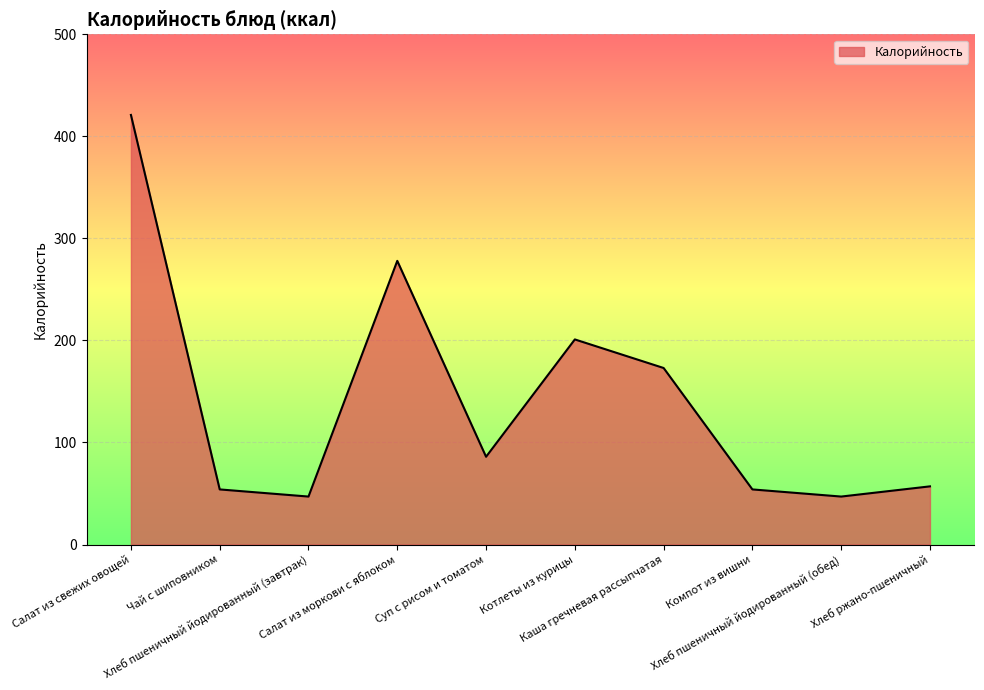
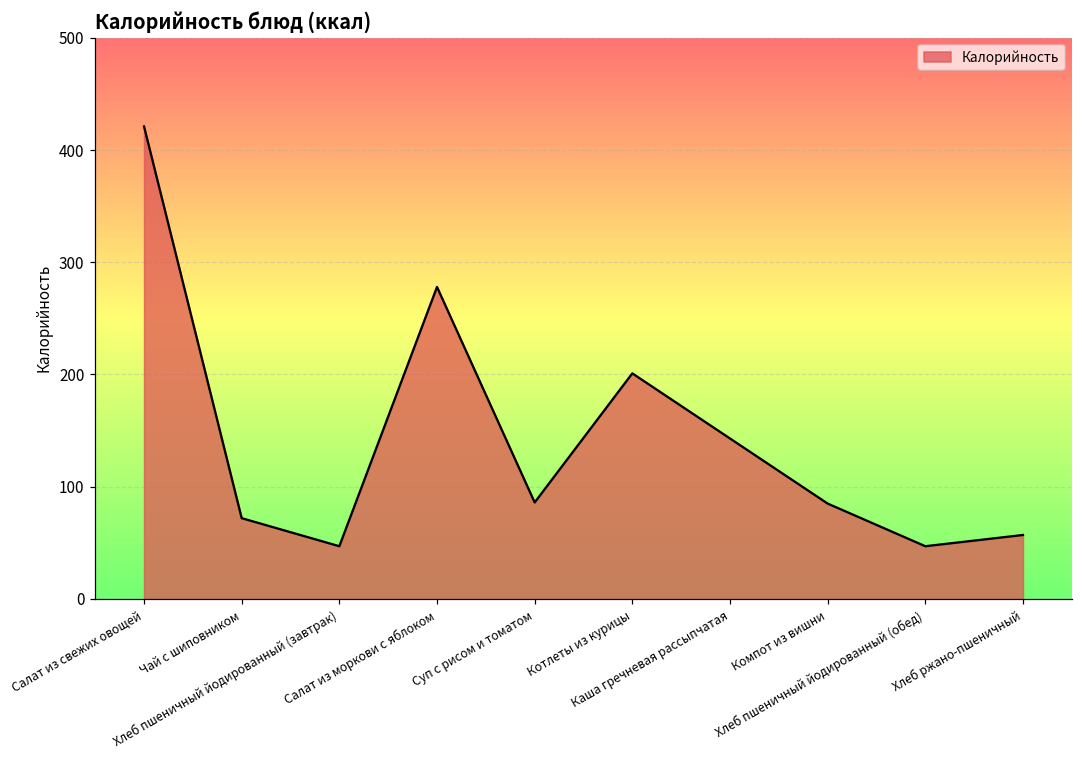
  {
    "Салат из свежих овощей": 421,
-   "Чай с шиповником": 54,
+   "Чай с шиповником": 72,
    "Хлеб пшеничный йодированный (завтрак)": 47,
    "Салат из моркови с яблоком": 278,
    "Суп с рисом и томатом": 86,
    "Котлеты из курицы": 201,
-   "Каша гречневая рассыпчатая": 173,
-   "Компот из вишни": 54,
+   "Каша гречневая рассыпчатая": 143,
+   "Компот из вишни": 85,
    "Хлеб пшеничный йодированный (обед)": 47,
    "Хлеб ржано-пшеничный": 57
  }
